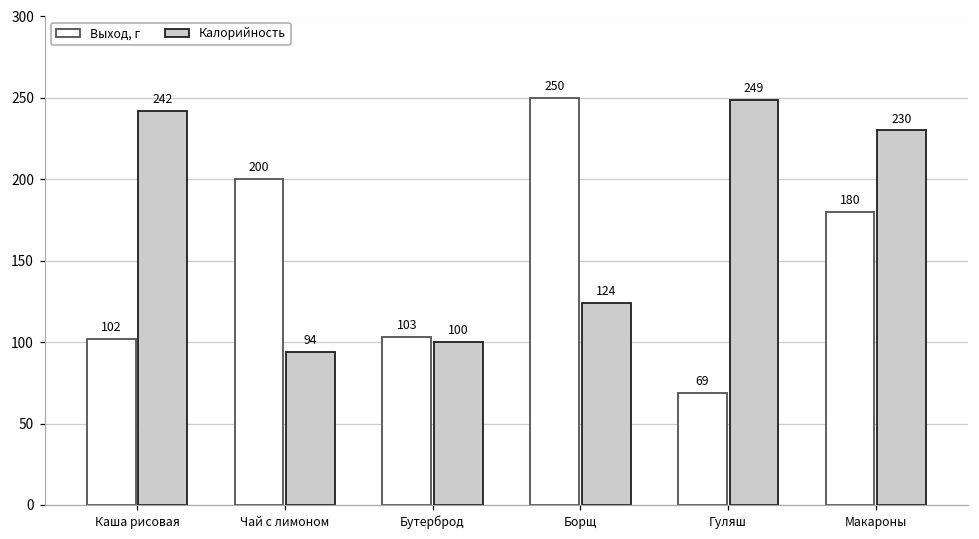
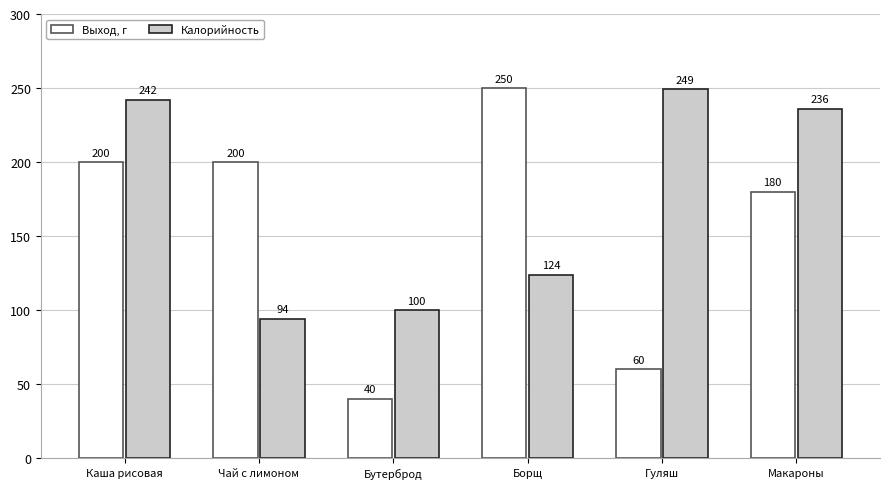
  {
    "Выход, г": {
-     "Каша рисовая": 102,
+     "Каша рисовая": 200,
      "Чай с лимоном": 200,
-     "Бутерброд": 103,
+     "Бутерброд": 40,
      "Борщ": 250,
-     "Гуляш": 69,
+     "Гуляш": 60,
      "Макароны": 180
    },
    "Калорийность": {
      "Каша рисовая": 242,
      "Чай с лимоном": 94,
      "Бутерброд": 100,
      "Борщ": 124,
      "Гуляш": 249,
-     "Макароны": 230
+     "Макароны": 236
    }
  }
